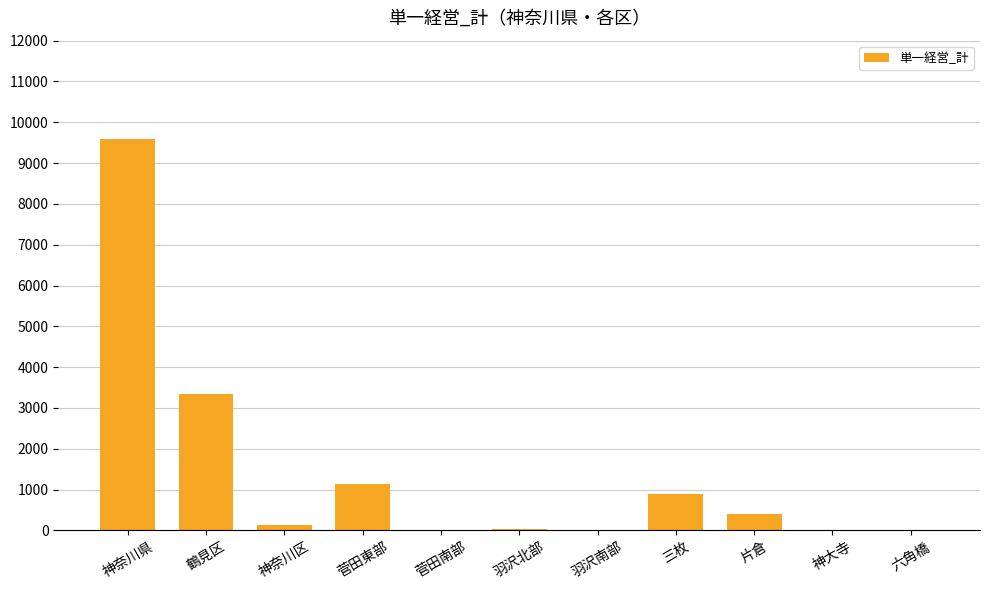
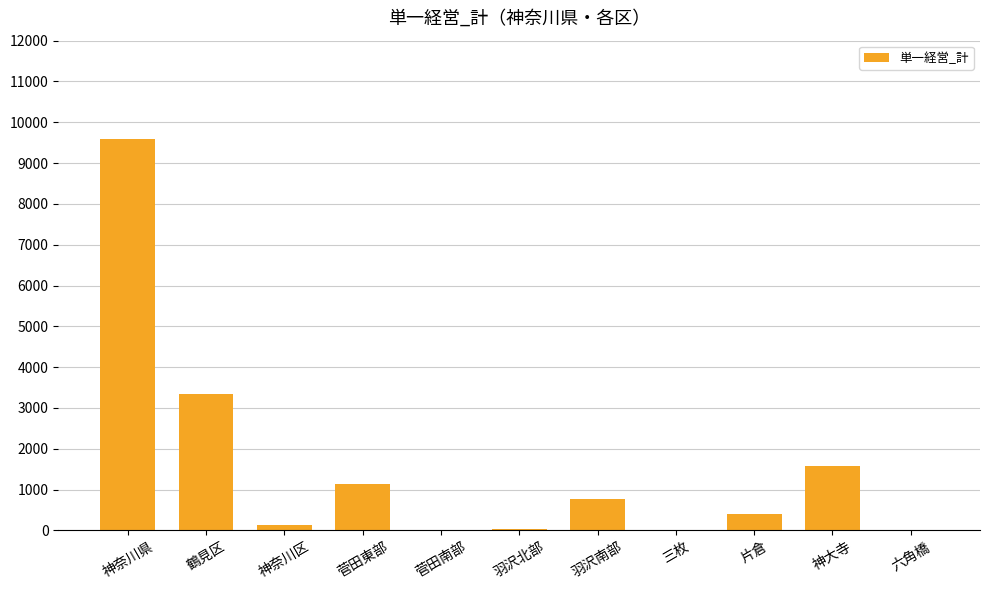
  {
    "神奈川県": 9600,
    "鶴見区": 3300,
    "神奈川区": 100,
    "菅田東部": 1100,
-   "羽沢南部": 0,
-   "三枚": 900,
+   "羽沢南部": 800,
+   "三枚": 0,
    "片倉": 400,
-   "神大寺": 0
+   "神大寺": 1600
  }
